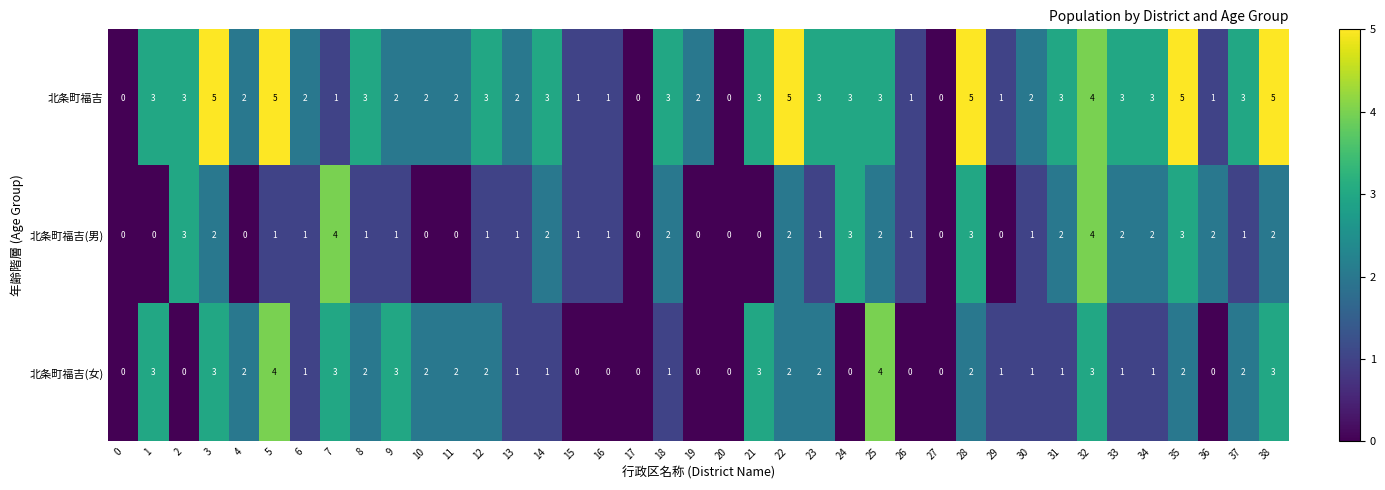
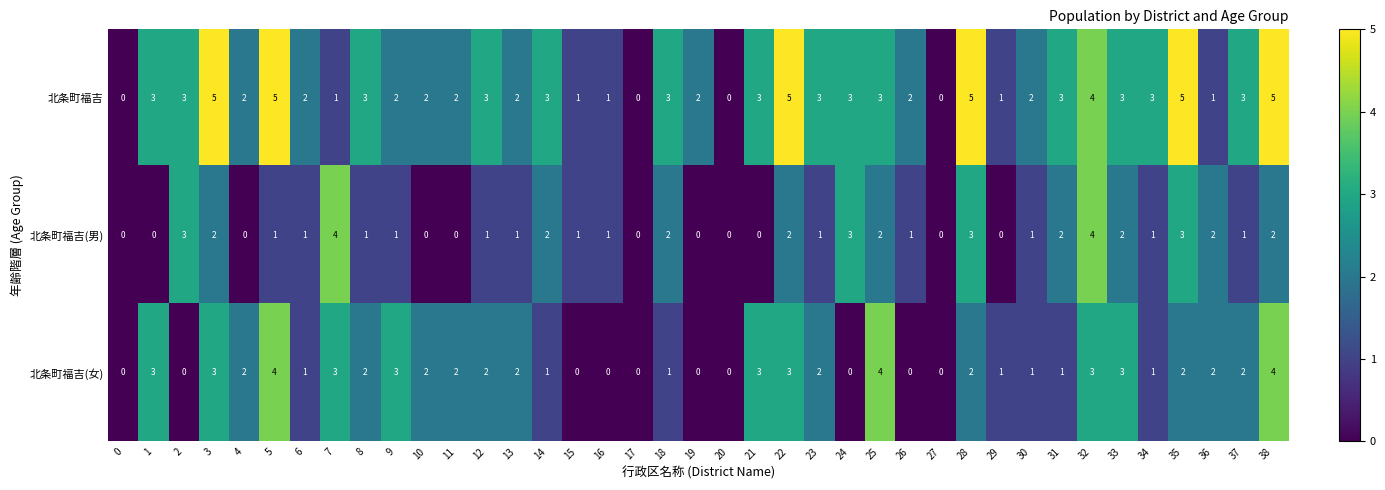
  {
    "北条町福吉": {
      "0": 0,
      "1": 3,
      "2": 3,
      "3": 5,
      "4": 2,
      "5": 5,
      "6": 2,
      "7": 1,
      "8": 3,
      "9": 2,
      "10": 2,
      "11": 2,
      "12": 3,
      "13": 2,
      "14": 3,
      "15": 1,
      "16": 1,
      "17": 0,
      "18": 3,
      "19": 2,
      "20": 0,
      "21": 3,
      "22": 5,
      "23": 3,
      "24": 3,
      "25": 3,
-     "26": 1,
+     "26": 2,
      "27": 0,
      "28": 5,
      "29": 1,
      "30": 2,
      "31": 3,
      "32": 4,
      "33": 3,
      "34": 3,
      "35": 5,
      "36": 1,
      "37": 3,
      "38": 5
    },
    "北条町福吉(男)": {
      "0": 0,
      "1": 0,
      "2": 3,
      "3": 2,
      "4": 0,
      "5": 1,
      "6": 1,
      "7": 4,
      "8": 1,
      "9": 1,
      "10": 0,
      "11": 0,
      "12": 1,
      "13": 1,
      "14": 2,
      "15": 1,
      "16": 1,
      "17": 0,
      "18": 2,
      "19": 0,
      "20": 0,
      "21": 0,
      "22": 2,
      "23": 1,
      "24": 3,
      "25": 2,
      "26": 1,
      "27": 0,
      "28": 3,
      "29": 0,
      "30": 1,
      "31": 2,
      "32": 4,
      "33": 2,
-     "34": 2,
+     "34": 1,
      "35": 3,
      "36": 2,
      "37": 1,
      "38": 2
    },
    "北条町福吉(女)": {
      "0": 0,
      "1": 3,
      "2": 0,
      "3": 3,
      "4": 2,
      "5": 4,
      "6": 1,
      "7": 3,
      "8": 2,
      "9": 3,
      "10": 2,
      "11": 2,
      "12": 2,
-     "13": 1,
+     "13": 2,
      "14": 1,
      "15": 0,
      "16": 0,
      "17": 0,
      "18": 1,
      "19": 0,
      "20": 0,
      "21": 3,
-     "22": 2,
+     "22": 3,
      "23": 2,
      "24": 0,
      "25": 4,
      "26": 0,
      "27": 0,
      "28": 2,
      "29": 1,
      "30": 1,
      "31": 1,
      "32": 3,
-     "33": 1,
+     "33": 3,
      "34": 1,
      "35": 2,
-     "36": 0,
+     "36": 2,
      "37": 2,
-     "38": 3
+     "38": 4
    }
  }
